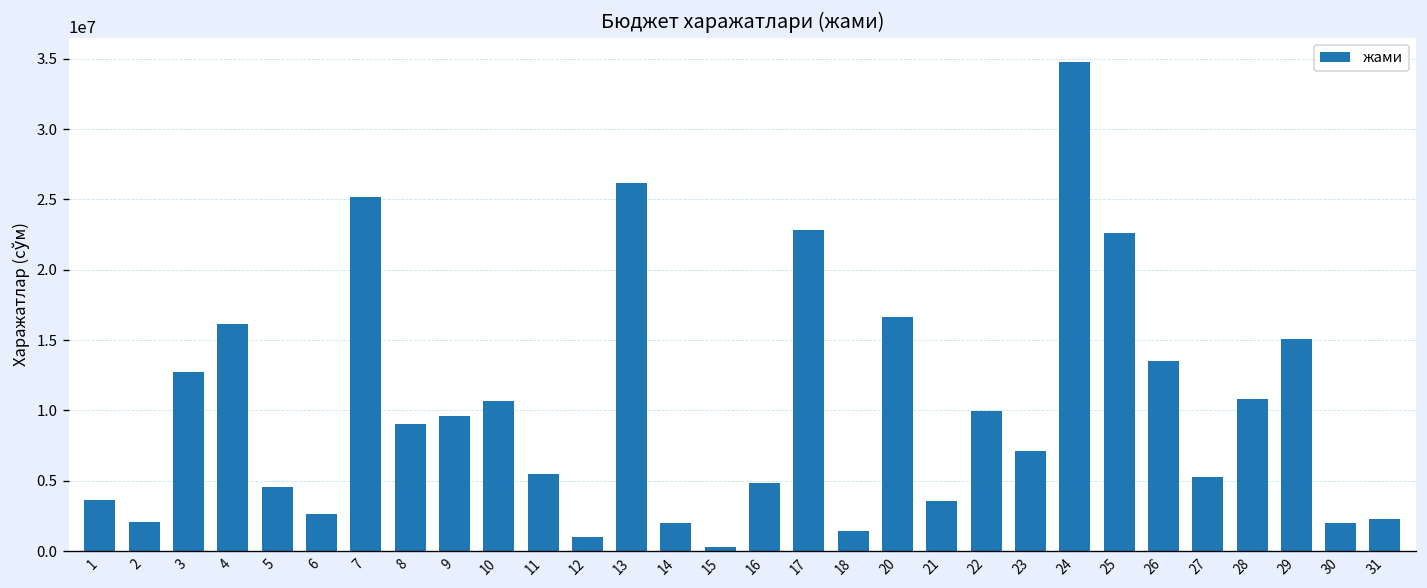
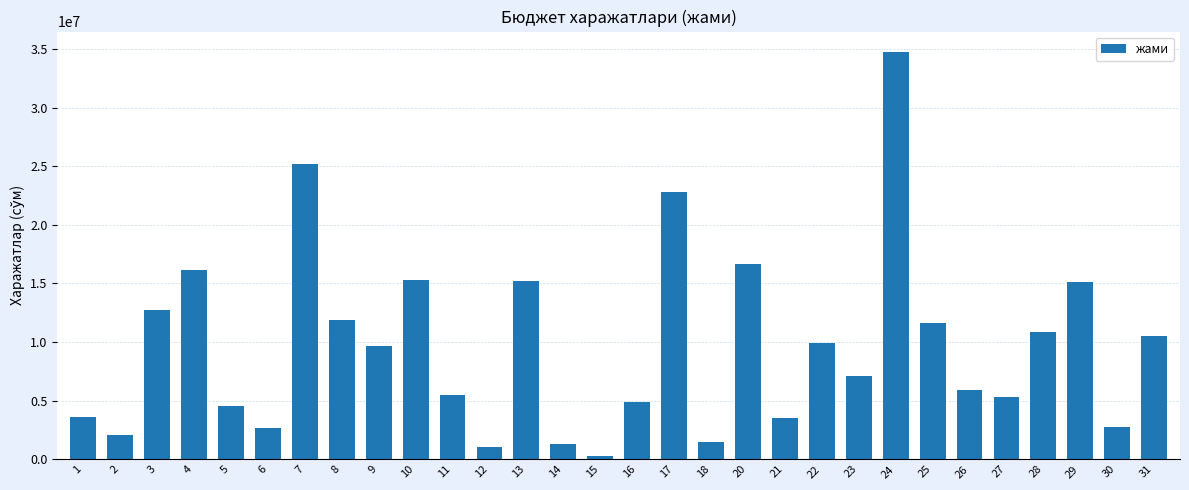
  {
    "1": 3600000,
    "2": 2100000,
    "3": 12700000,
    "4": 16100000,
    "5": 4500000,
    "6": 2700000,
    "7": 25200000,
-   "8": 9000000,
+   "8": 11900000,
    "9": 9600000,
-   "10": 10700000,
+   "10": 15300000,
    "11": 5500000,
    "12": 1000000,
-   "13": 26200000,
-   "14": 2000000,
+   "13": 15200000,
+   "14": 1300000,
    "15": 300000,
    "16": 4800000,
    "17": 22800000,
    "18": 1500000,
    "20": 16600000,
    "21": 3500000,
    "22": 9900000,
    "23": 7100000,
    "24": 34700000,
-   "25": 22600000,
-   "26": 13500000,
+   "25": 11600000,
+   "26": 5900000,
    "27": 5300000,
    "28": 10800000,
    "29": 15100000,
-   "30": 2000000,
-   "31": 2300000
+   "30": 2700000,
+   "31": 10500000
  }
